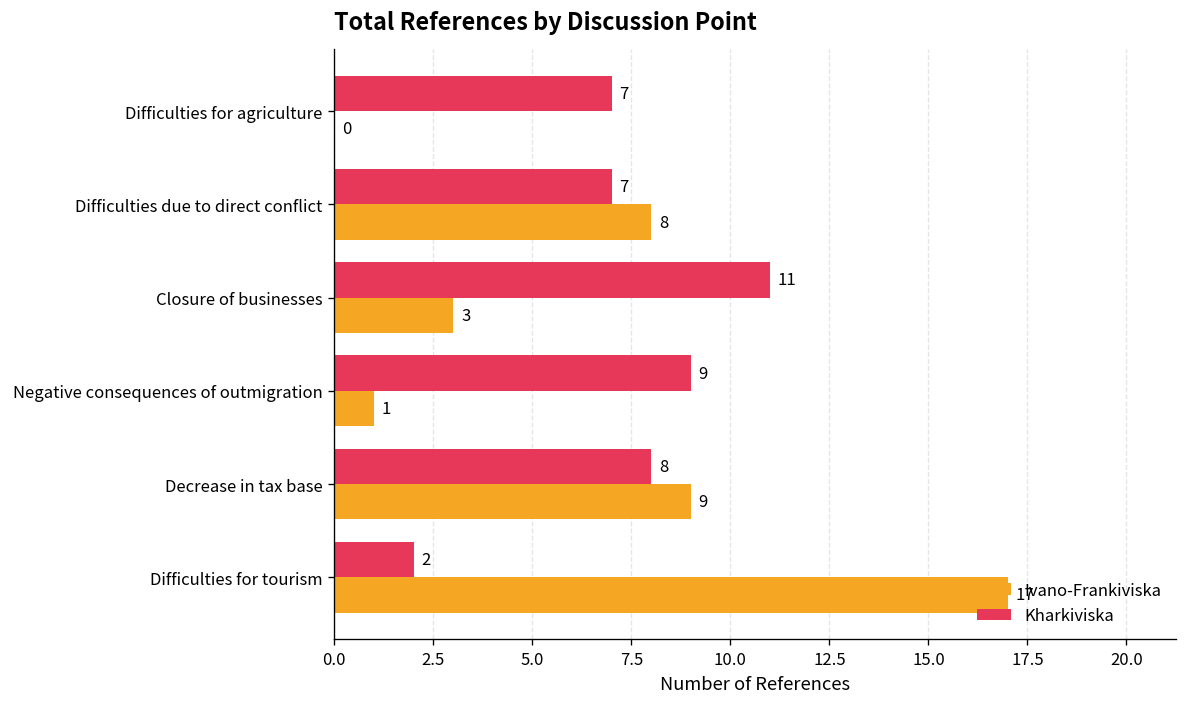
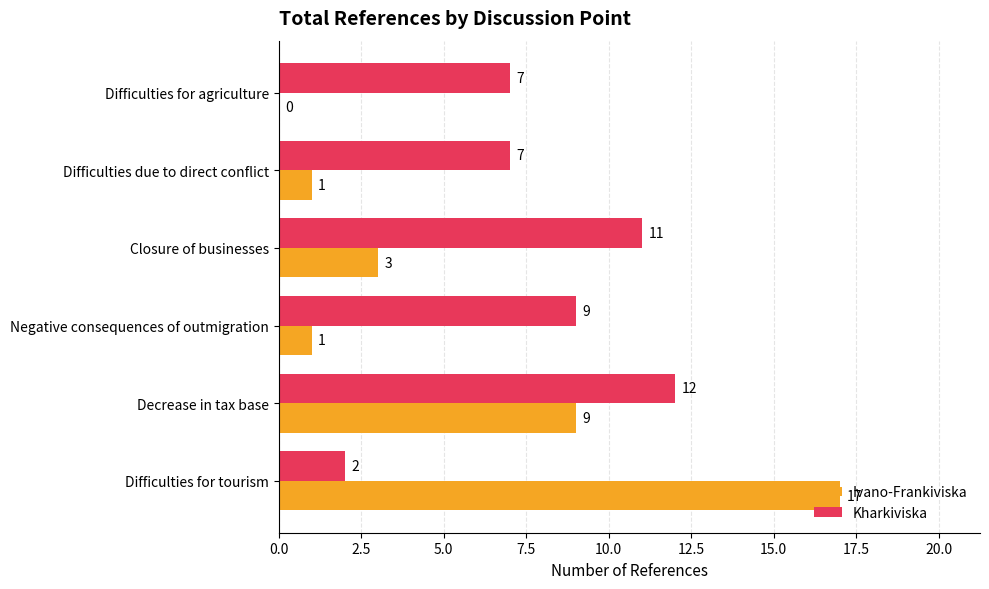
  {
    "Ivano-Frankiviska": {
      "Difficulties for agriculture": 0,
-     "Difficulties due to direct conflict": 8,
+     "Difficulties due to direct conflict": 1,
      "Closure of businesses": 3,
      "Negative consequences of outmigration": 1,
      "Decrease in tax base": 9,
      "Difficulties for tourism": 17
    },
    "Kharkiviska": {
      "Difficulties for agriculture": 7,
      "Difficulties due to direct conflict": 7,
      "Closure of businesses": 11,
      "Negative consequences of outmigration": 9,
-     "Decrease in tax base": 8,
+     "Decrease in tax base": 12,
      "Difficulties for tourism": 2
    }
  }
